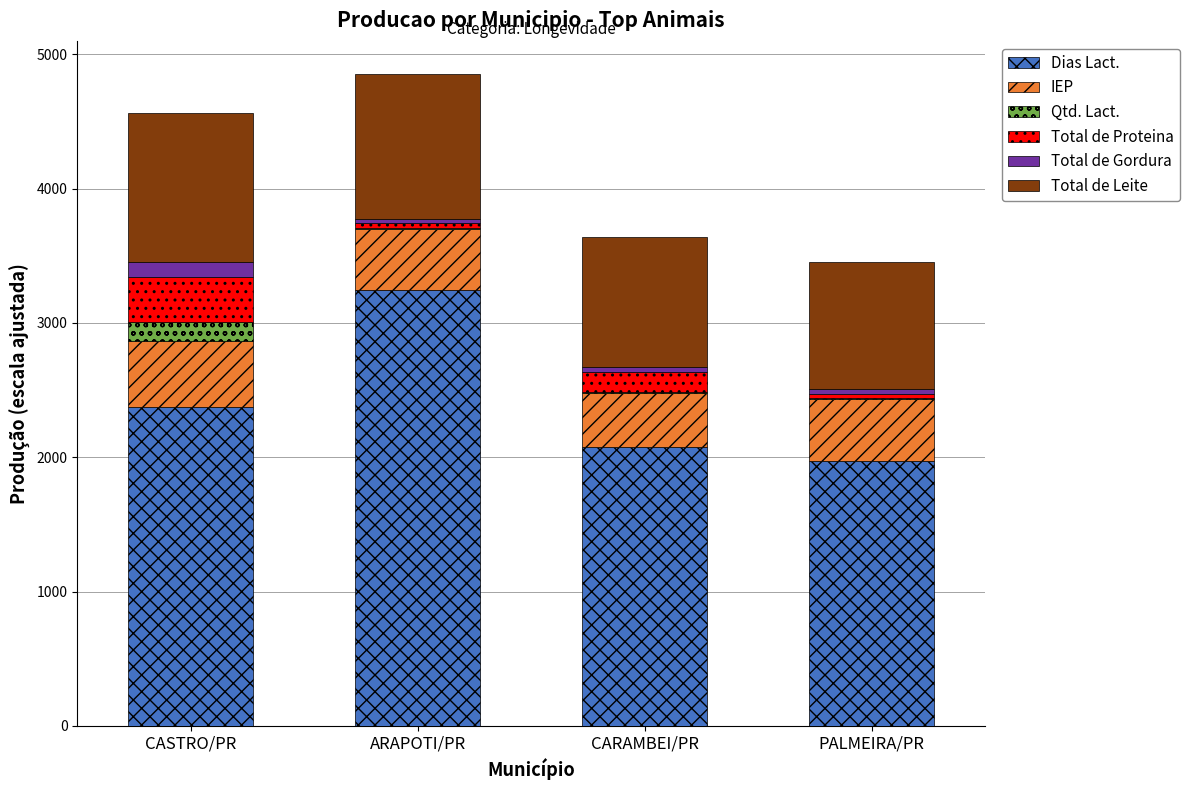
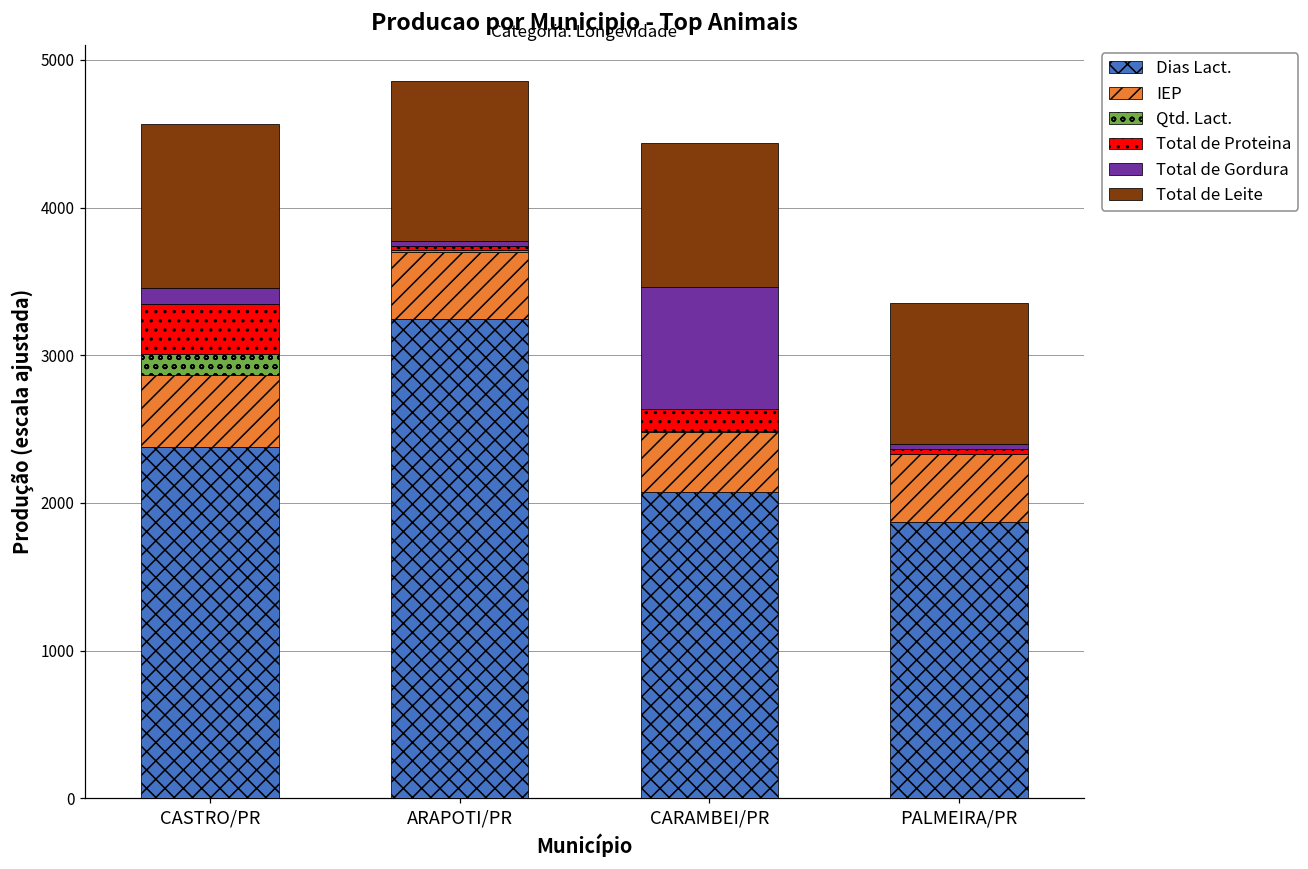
  {
    "Dias Lact.": {
      "CASTRO/PR": 2380,
      "ARAPOTI/PR": 3250,
      "CARAMBEI/PR": 2080,
-     "PALMEIRA/PR": 1970
+     "PALMEIRA/PR": 1870
    },
    "IEP": {
      "CASTRO/PR": 490,
      "ARAPOTI/PR": 450,
      "CARAMBEI/PR": 400,
      "PALMEIRA/PR": 460
    },
    "Qtd. Lact.": {
      "CASTRO/PR": 140
    },
    "Total de Proteina": {
      "CASTRO/PR": 340,
      "ARAPOTI/PR": 30,
      "CARAMBEI/PR": 150,
      "PALMEIRA/PR": 30
    },
    "Total de Gordura": {
      "CASTRO/PR": 110,
      "ARAPOTI/PR": 30,
-     "CARAMBEI/PR": 40,
+     "CARAMBEI/PR": 830,
      "PALMEIRA/PR": 40
    },
    "Total de Leite": {
      "CASTRO/PR": 1110,
      "ARAPOTI/PR": 1080,
      "CARAMBEI/PR": 970,
      "PALMEIRA/PR": 950
    }
  }
